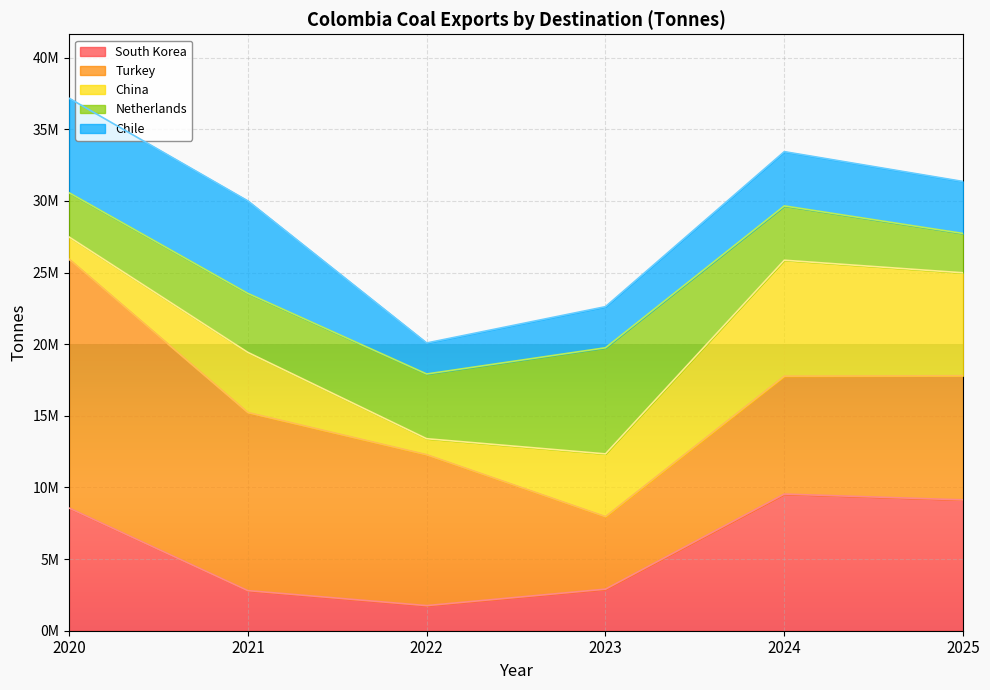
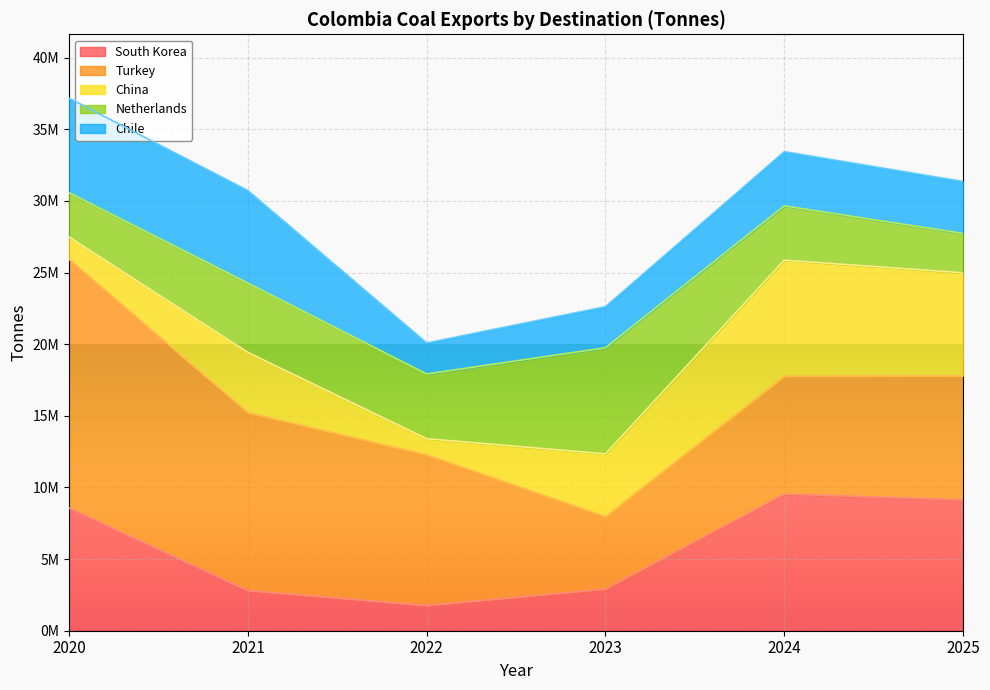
  {
    "South Korea": {
      "2020": 8600000,
      "2021": 2800000,
      "2022": 1800000,
      "2023": 2900000,
      "2024": 9500000,
      "2025": 9100000
    },
    "Turkey": {
      "2020": 17400000,
      "2021": 12400000,
      "2022": 10500000,
      "2023": 5100000,
      "2024": 8200000,
      "2025": 8700000
    },
    "China": {
      "2020": 1500000,
      "2021": 4200000,
      "2022": 1100000,
      "2023": 4400000,
      "2024": 8100000,
      "2025": 7200000
    },
    "Netherlands": {
      "2020": 3100000,
-     "2021": 4100000,
+     "2021": 4800000,
      "2022": 4500000,
      "2023": 7400000,
      "2024": 3800000,
      "2025": 2700000
    },
    "Chile": {
      "2020": 6600000,
      "2021": 6500000,
      "2022": 2200000,
      "2023": 2900000,
      "2024": 3800000,
      "2025": 3600000
    }
  }
